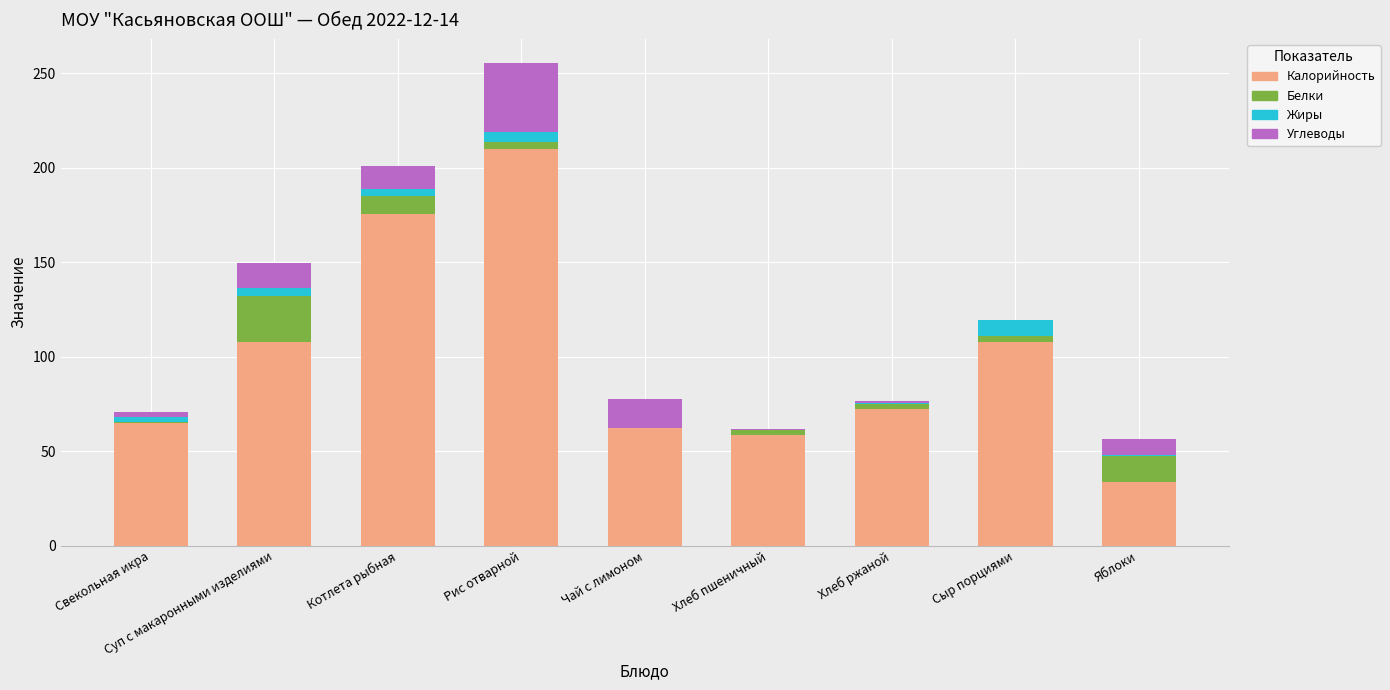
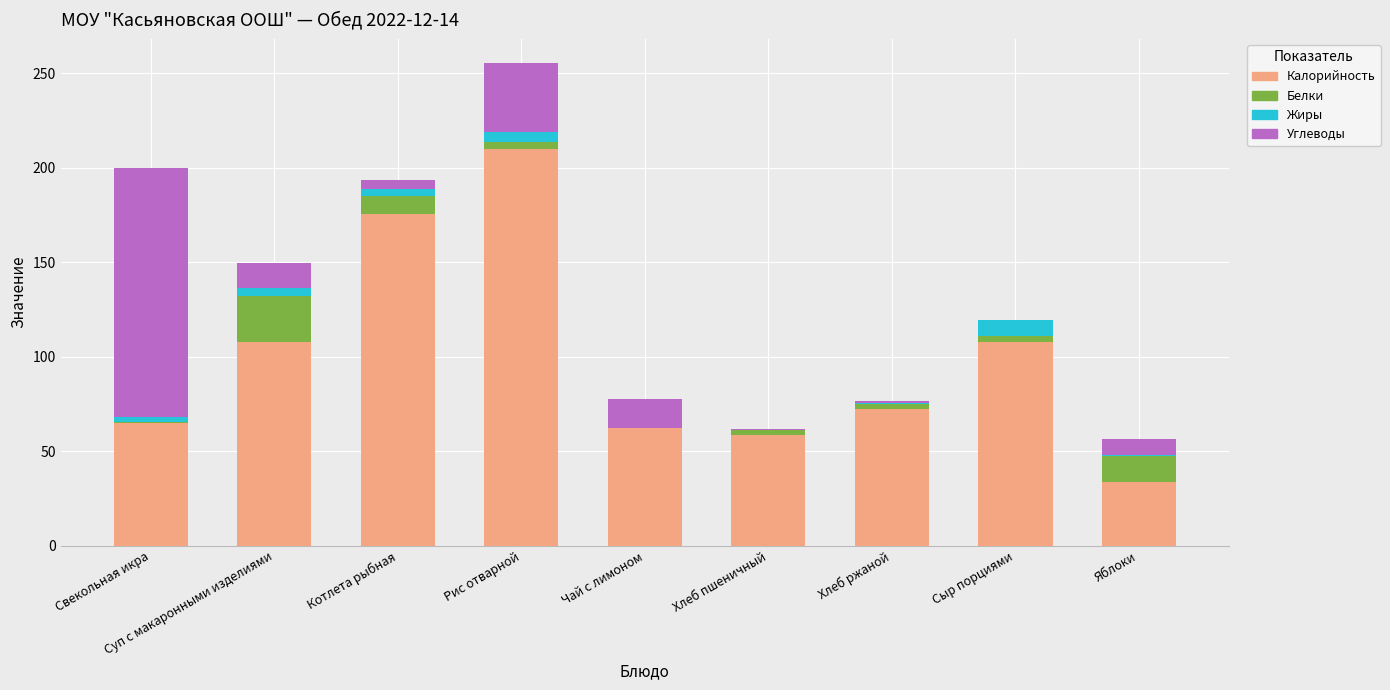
  {
    "Калорийность": {
      "Свекольная икра": 65,
      "Суп с макаронными изделиями": 108,
      "Котлета рыбная": 175,
      "Рис отварной": 210,
      "Чай с лимоном": 62,
      "Хлеб пшеничный": 59,
      "Хлеб ржаной": 72,
      "Сыр порциями": 108,
      "Яблоки": 34
    },
    "Белки": {
      "Суп с макаронными изделиями": 24,
      "Котлета рыбная": 10,
      "Рис отварной": 4,
      "Хлеб пшеничный": 2,
      "Хлеб ржаной": 3,
      "Сыр порциями": 3,
      "Яблоки": 14
    },
    "Жиры": {
      "Свекольная икра": 2,
      "Суп с макаронными изделиями": 4,
      "Котлета рыбная": 4,
      "Рис отварной": 5,
      "Сыр порциями": 9
    },
    "Углеводы": {
-     "Свекольная икра": 3,
+     "Свекольная икра": 132,
      "Суп с макаронными изделиями": 13,
-     "Котлета рыбная": 12,
+     "Котлета рыбная": 4,
      "Рис отварной": 37,
      "Чай с лимоном": 15,
      "Сыр порциями": 0,
      "Яблоки": 8
    }
  }
